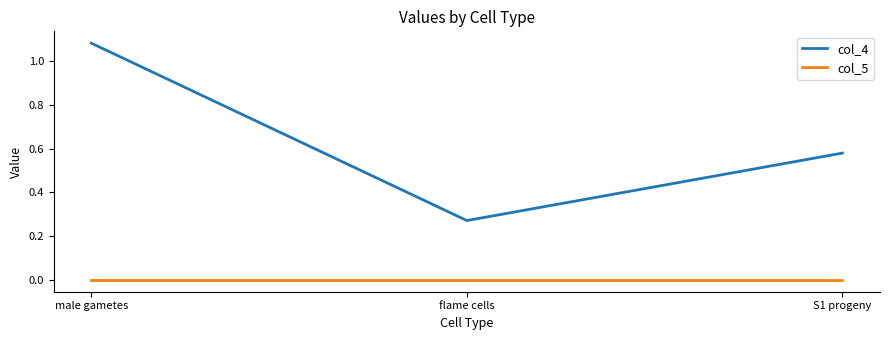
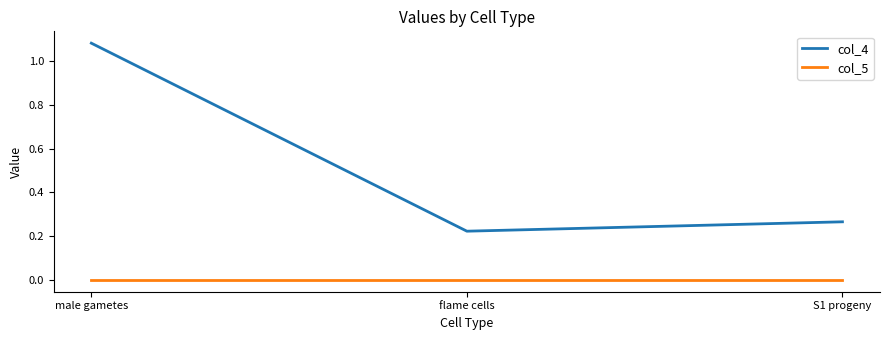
  {
    "col_4": {
      "male gametes": 1.08,
-     "flame cells": 0.27,
-     "S1 progeny": 0.58
+     "flame cells": 0.22,
+     "S1 progeny": 0.27
    },
    "col_5": {
      "male gametes": 0.00,
      "flame cells": 0.00,
      "S1 progeny": 0.00
    }
  }
